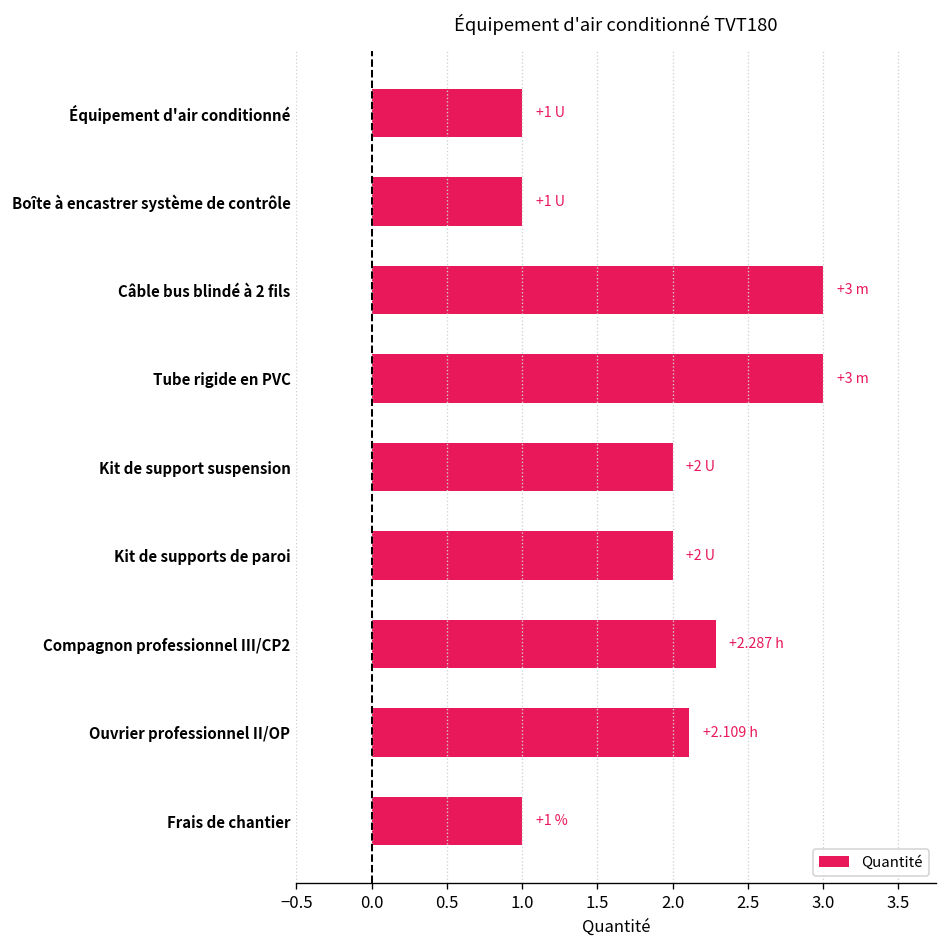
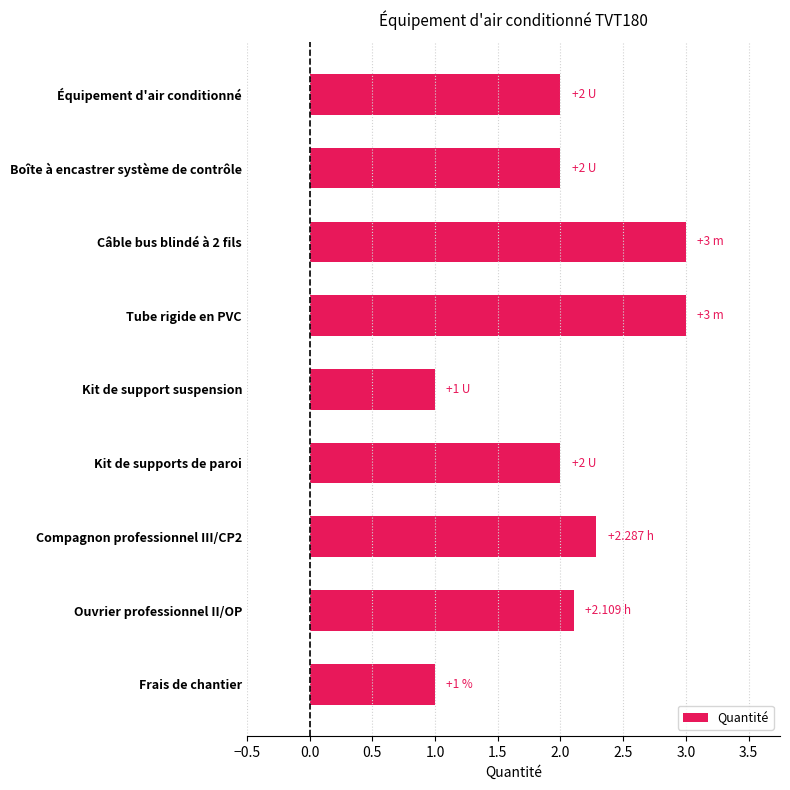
  {
-   "Équipement d'air conditionné": "+1",
-   "Boîte à encastrer système de contrôle": "+1",
+   "Équipement d'air conditionné": "+2",
+   "Boîte à encastrer système de contrôle": "+2",
    "Câble bus blindé à 2 fils": "+3",
    "Tube rigide en PVC": "+3",
-   "Kit de support suspension": "+2",
+   "Kit de support suspension": "+1",
    "Kit de supports de paroi": "+2",
    "Compagnon professionnel III/CP2": "+2.287",
    "Ouvrier professionnel II/OP": "+2.109",
    "Frais de chantier": "+1 %"
  }
